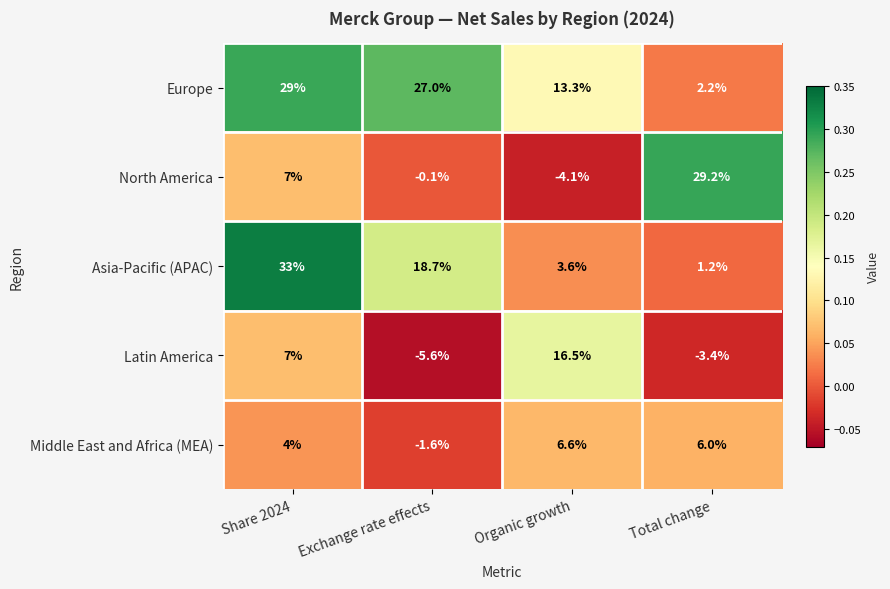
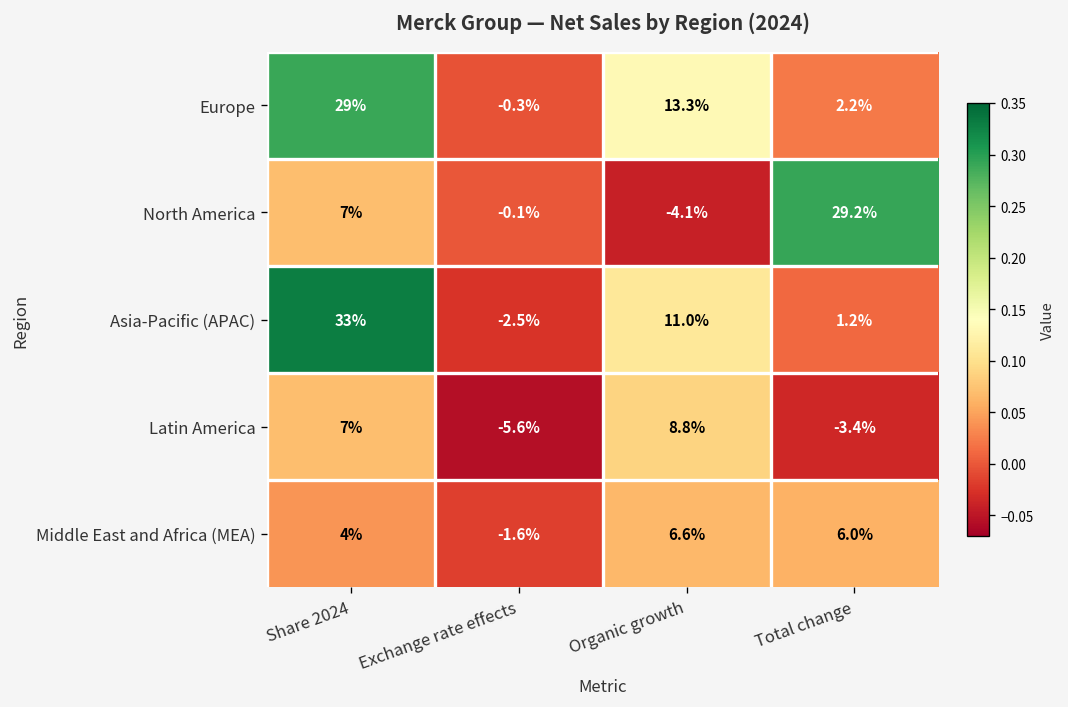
  {
    "Europe": {
      "Share 2024": "29%",
-     "Exchange rate effects": "27.0%",
+     "Exchange rate effects": "-0.3%",
      "Organic growth": "13.3%",
      "Total change": "2.2%"
    },
    "North America": {
      "Share 2024": "7%",
      "Exchange rate effects": "-0.1%",
      "Organic growth": "-4.1%",
      "Total change": "29.2%"
    },
    "Asia-Pacific (APAC)": {
      "Share 2024": "33%",
-     "Exchange rate effects": "18.7%",
-     "Organic growth": "3.6%",
+     "Exchange rate effects": "-2.5%",
+     "Organic growth": "11.0%",
      "Total change": "1.2%"
    },
    "Latin America": {
      "Share 2024": "7%",
      "Exchange rate effects": "-5.6%",
-     "Organic growth": "16.5%",
+     "Organic growth": "8.8%",
      "Total change": "-3.4%"
    },
    "Middle East and Africa (MEA)": {
      "Share 2024": "4%",
      "Exchange rate effects": "-1.6%",
      "Organic growth": "6.6%",
      "Total change": "6.0%"
    }
  }
